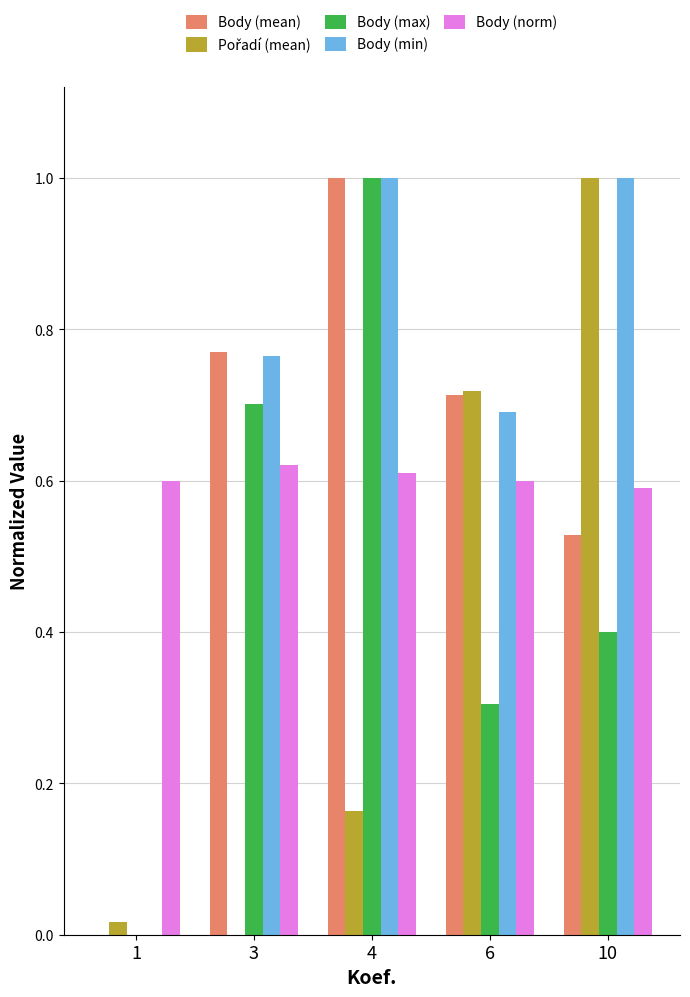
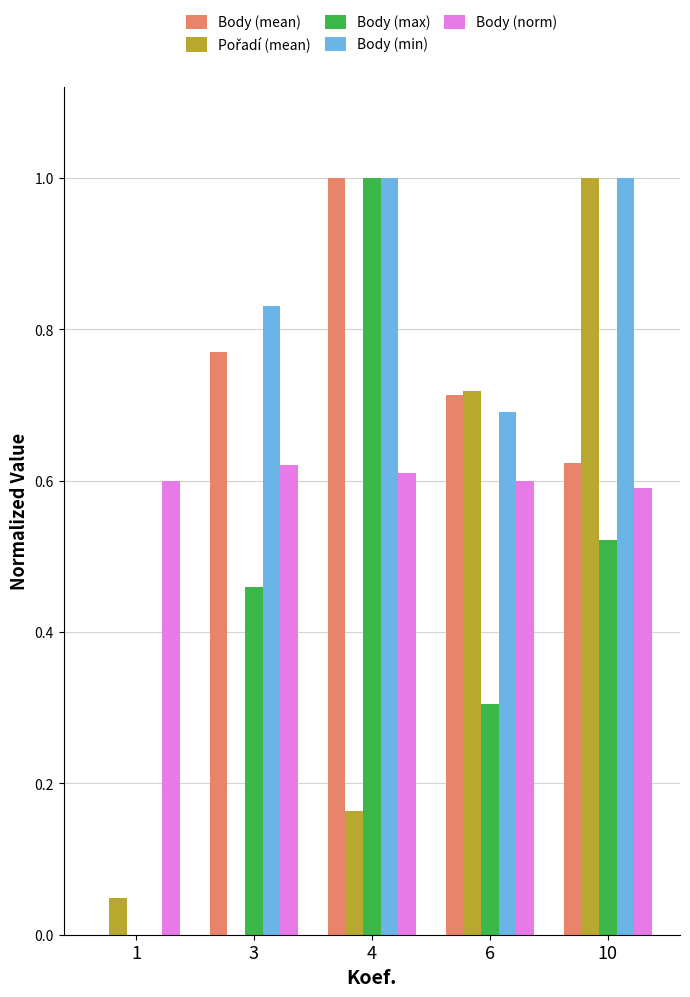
  {
    "Body (mean)": {
      "1": 0.00,
      "3": 0.77,
      "4": 1.00,
      "6": 0.71,
-     "10": 0.53
+     "10": 0.62
    },
    "Pořadí (mean)": {
-     "1": 0.02,
+     "1": 0.05,
      "3": 0.00,
      "4": 0.16,
      "6": 0.72,
      "10": 1.00
    },
    "Body (max)": {
      "1": 0.00,
-     "3": 0.70,
+     "3": 0.46,
      "4": 1.00,
      "6": 0.30,
-     "10": 0.40
+     "10": 0.52
    },
    "Body (min)": {
      "1": 0.00,
-     "3": 0.76,
+     "3": 0.83,
      "4": 1.00,
      "6": 0.69,
      "10": 1.00
    },
    "Body (norm)": {
      "1": 0.60,
      "3": 0.62,
      "4": 0.61,
      "6": 0.60,
      "10": 0.59
    }
  }
